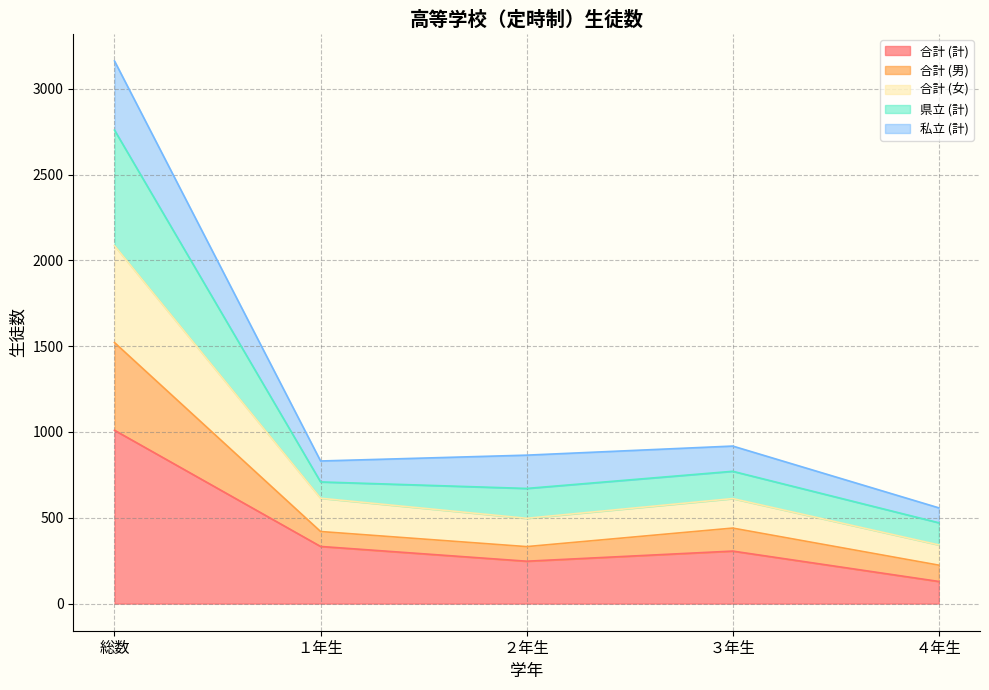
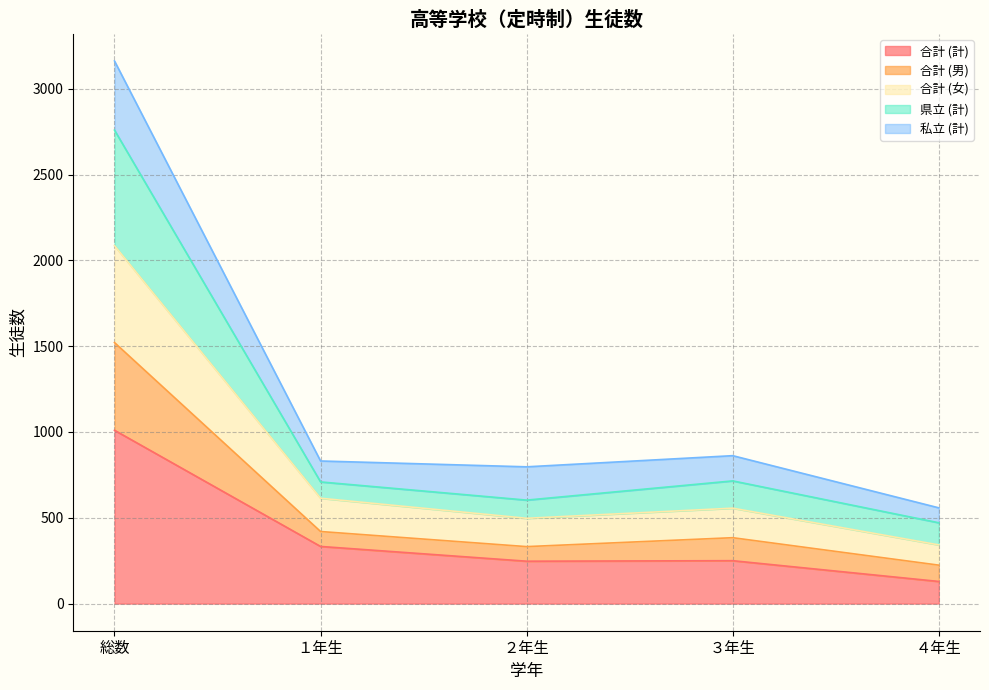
  {
    "合計 (計)": {
      "総数": 1010,
      "１年生": 330,
      "２年生": 250,
-     "３年生": 310,
+     "３年生": 250,
      "４年生": 130
    },
    "合計 (男)": {
      "総数": 510,
      "１年生": 90,
      "２年生": 90,
      "３年生": 130,
      "４年生": 100
    },
    "合計 (女)": {
      "総数": 570,
      "１年生": 190,
      "２年生": 170,
      "３年生": 170,
      "４年生": 120
    },
    "県立 (計)": {
      "総数": 670,
      "１年生": 100,
-     "２年生": 170,
+     "２年生": 110,
      "３年生": 160,
      "４年生": 130
    },
    "私立 (計)": {
      "総数": 400,
      "１年生": 120,
      "２年生": 190,
      "３年生": 150,
      "４年生": 90
    }
  }
